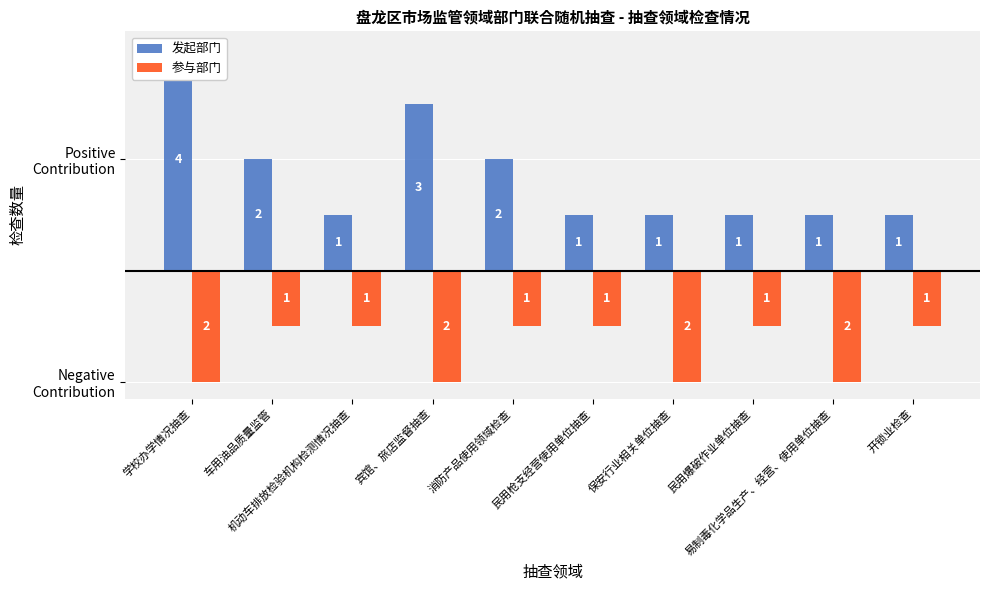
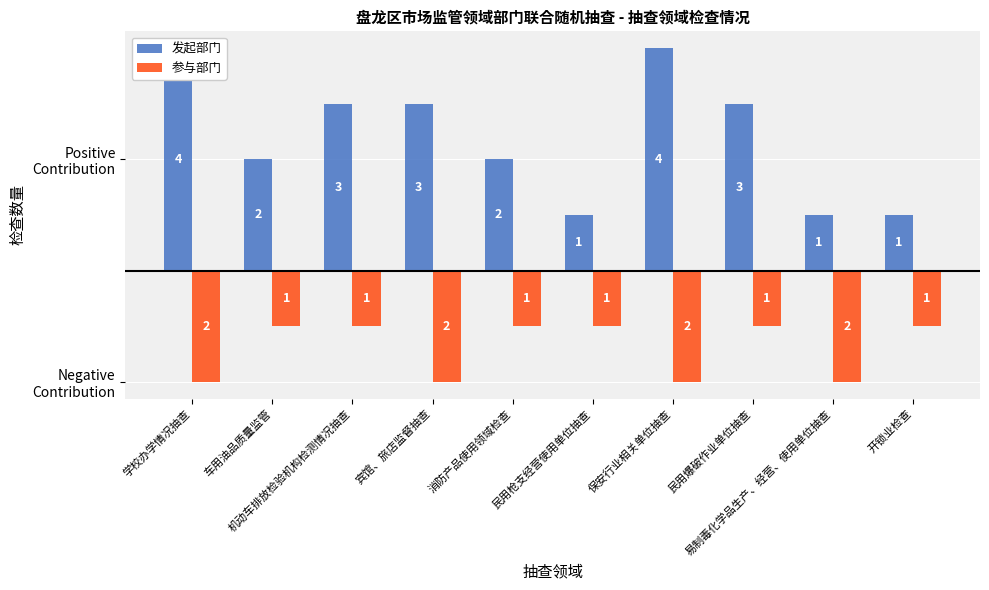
  {
    "发起部门": {
      "车用油品质量监管": 2,
-     "机动车排放检验机构检测情况抽查": 1,
+     "机动车排放检验机构检测情况抽查": 3,
      "宾馆、旅店监督抽查": 3,
      "消防产品使用领域检查": 2,
      "民用枪支经营使用单位抽查": 1,
-     "保安行业相关单位抽查": 1,
-     "民用爆破作业单位抽查": 1,
+     "保安行业相关单位抽查": 4,
+     "民用爆破作业单位抽查": 3,
      "易制毒化学品生产、经营、使用单位抽查": 1,
      "开锁业检查": 1
    }
  }
